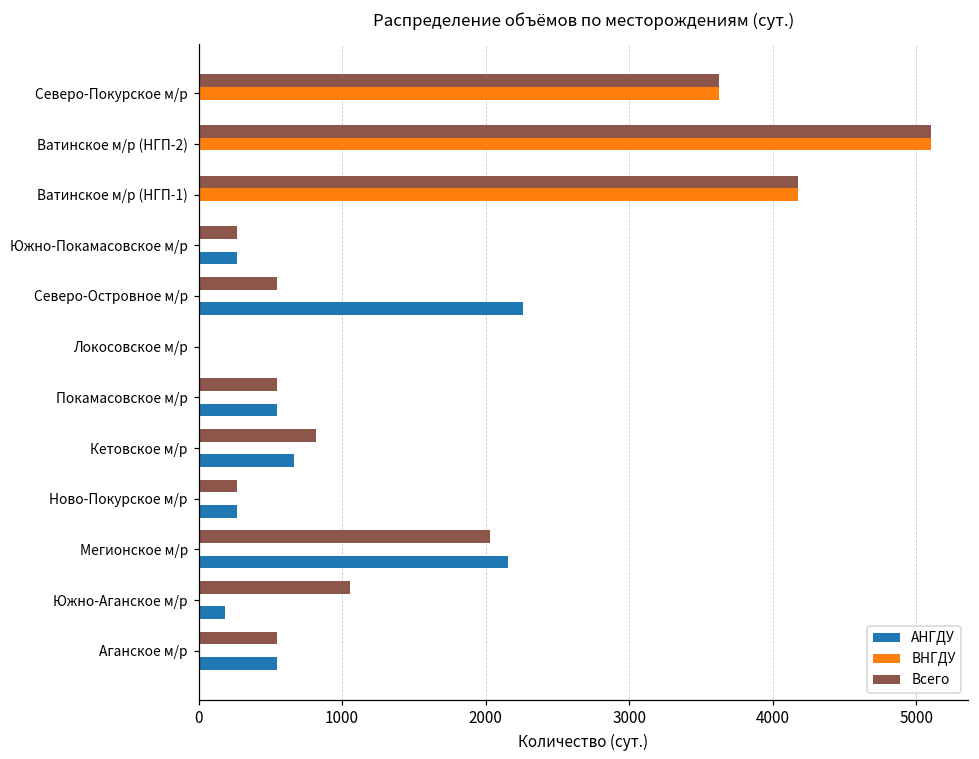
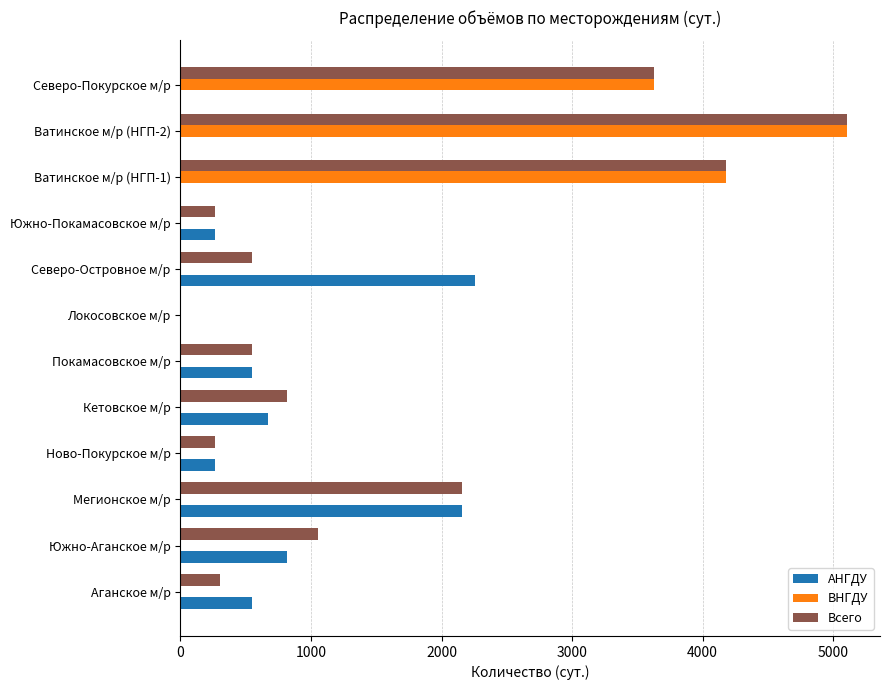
  {
    "АНГДУ": {
      "Северо-Покурское м/р": 0,
      "Ватинское м/р (НГП-2)": 0,
      "Ватинское м/р (НГП-1)": 0,
      "Южно-Покамасовское м/р": 270,
      "Северо-Островное м/р": 2260,
      "Локосовское м/р": 0,
      "Покамасовское м/р": 550,
      "Кетовское м/р": 670,
      "Ново-Покурское м/р": 270,
      "Мегионское м/р": 2160,
-     "Южно-Аганское м/р": 180,
+     "Южно-Аганское м/р": 820,
      "Аганское м/р": 550
    },
    "ВНГДУ": {
      "Северо-Покурское м/р": 3630,
      "Ватинское м/р (НГП-2)": 5100,
      "Ватинское м/р (НГП-1)": 4180,
      "Южно-Покамасовское м/р": 0,
      "Северо-Островное м/р": 0,
      "Локосовское м/р": 0,
      "Покамасовское м/р": 0,
      "Кетовское м/р": 0,
      "Ново-Покурское м/р": 0,
      "Мегионское м/р": 0,
      "Южно-Аганское м/р": 0,
      "Аганское м/р": 0
    },
    "Всего": {
      "Северо-Покурское м/р": 3630,
      "Ватинское м/р (НГП-2)": 5100,
      "Ватинское м/р (НГП-1)": 4180,
      "Южно-Покамасовское м/р": 270,
      "Северо-Островное м/р": 550,
      "Локосовское м/р": 0,
      "Покамасовское м/р": 550,
      "Кетовское м/р": 820,
      "Ново-Покурское м/р": 270,
-     "Мегионское м/р": 2030,
+     "Мегионское м/р": 2160,
      "Южно-Аганское м/р": 1060,
-     "Аганское м/р": 550
+     "Аганское м/р": 310
    }
  }
